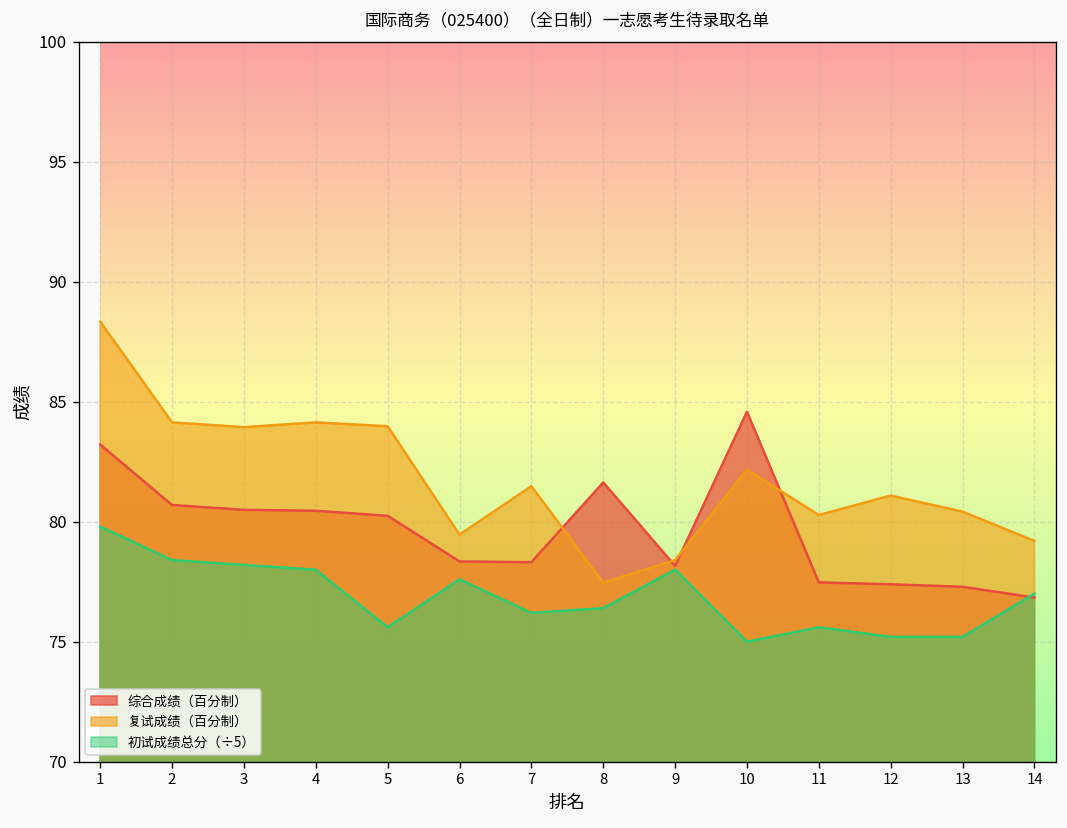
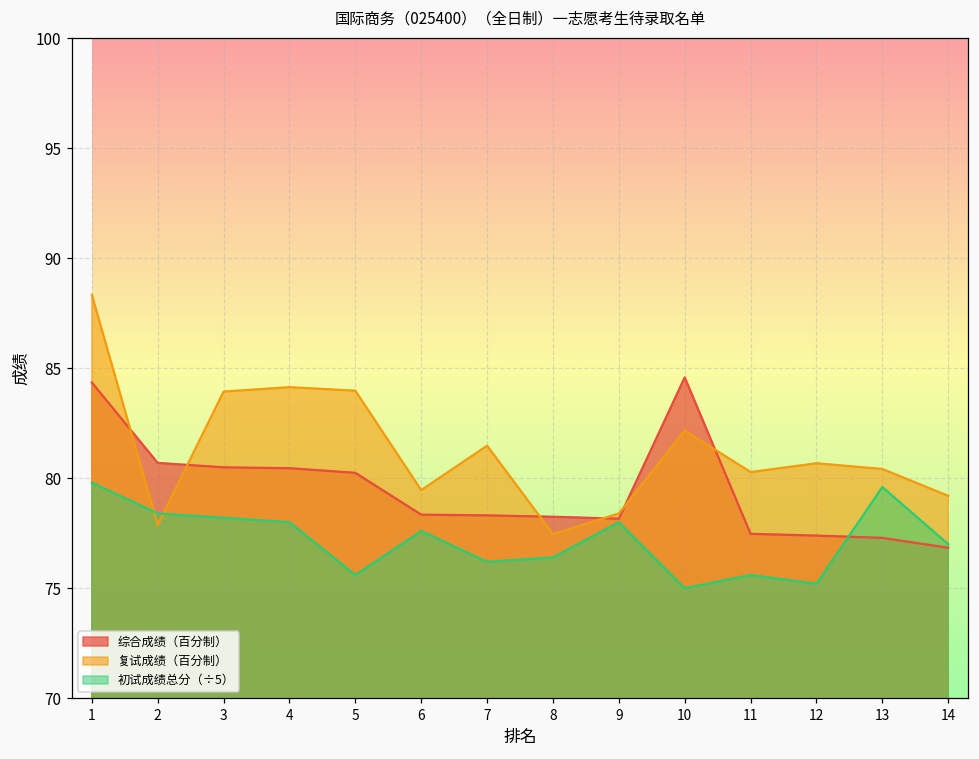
  {
    "综合成绩（百分制）": {
-     "1": 83.2,
+     "1": 84.4,
      "2": 80.7,
      "3": 80.5,
      "4": 80.5,
      "5": 80.2,
      "6": 78.3,
      "7": 78.3,
-     "8": 81.6,
+     "8": 78.2,
      "9": 78.2,
      "10": 84.6,
      "11": 77.5,
      "12": 77.4,
      "13": 77.3,
      "14": 76.8
    },
    "复试成绩（百分制）": {
      "1": 88.3,
-     "2": 84.1,
+     "2": 77.9,
      "3": 83.9,
      "4": 84.1,
      "5": 84.0,
      "6": 79.5,
      "7": 81.5,
      "8": 77.5,
      "9": 78.4,
      "10": 82.2,
      "11": 80.3,
-     "12": 81.1,
+     "12": 80.7,
      "13": 80.4,
      "14": 79.2
    },
    "初试成绩总分（÷5）": {
      "1": 79.8,
      "2": 78.4,
      "3": 78.2,
      "4": 78.0,
      "5": 75.6,
      "6": 77.6,
      "7": 76.2,
      "8": 76.4,
      "9": 78.0,
      "10": 75.0,
      "11": 75.6,
      "12": 75.2,
-     "13": 75.2,
+     "13": 79.6,
      "14": 77.0
    }
  }
